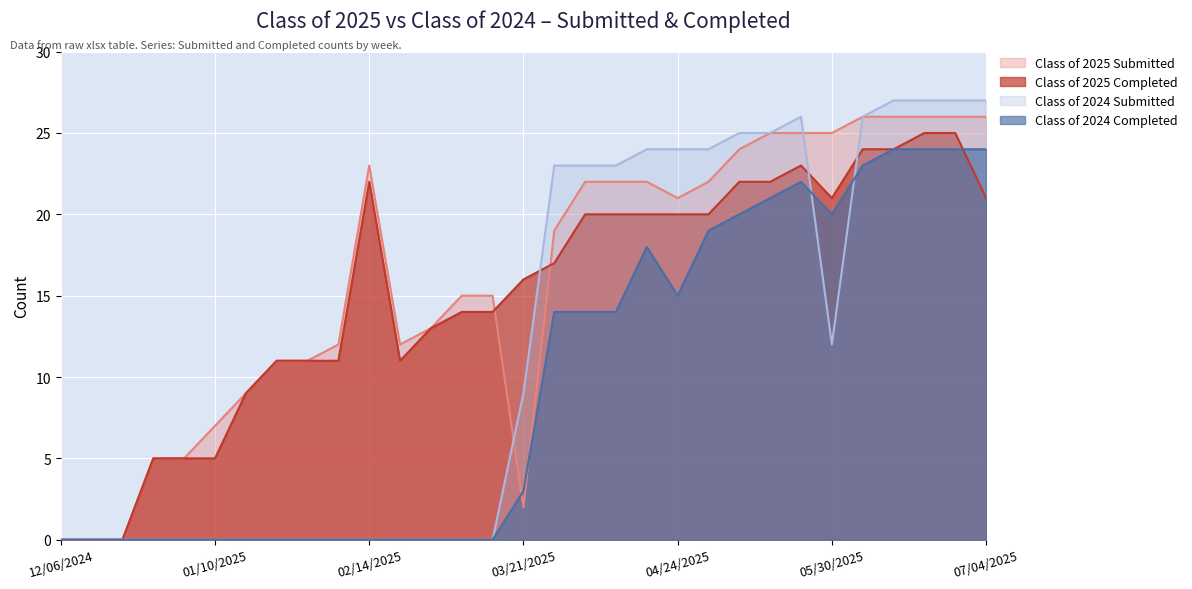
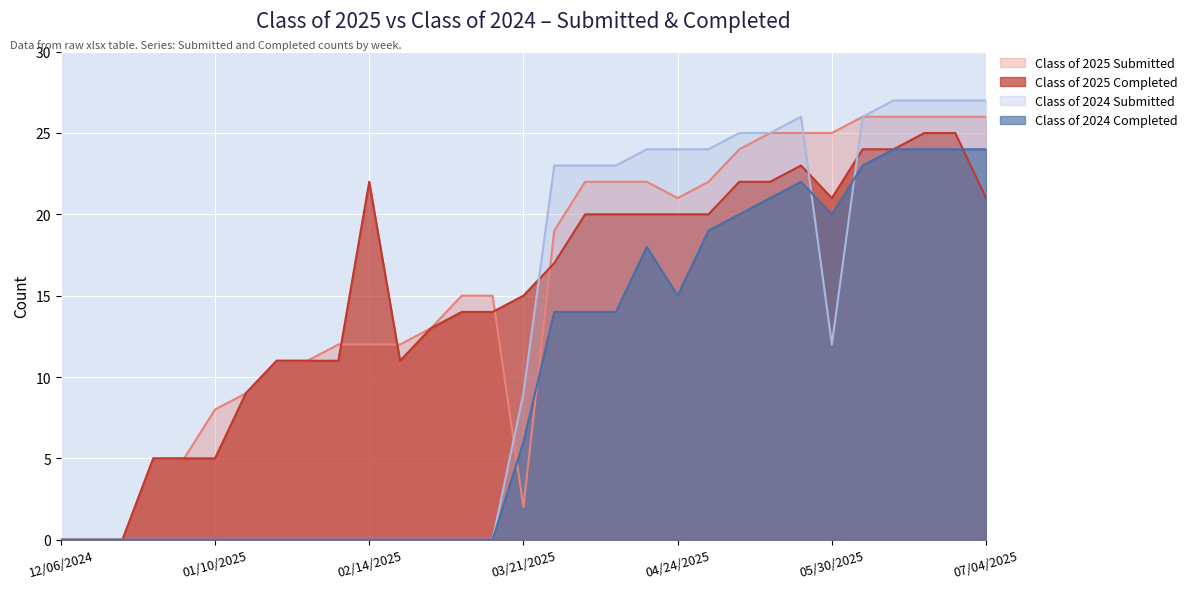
  {
    "Class of 2025 Submitted": {
-     "01/10/2025": 7,
-     "02/14/2025": 23,
+     "01/10/2025": 8,
+     "02/14/2025": 12,
      "03/21/2025": 2,
      "04/24/2025": 21,
      "05/30/2025": 25,
      "07/04/2025": 26
    },
    "Class of 2025 Completed": {
      "01/10/2025": 5,
      "02/14/2025": 22,
-     "03/21/2025": 16,
+     "03/21/2025": 15,
      "04/24/2025": 20,
      "05/30/2025": 21,
      "07/04/2025": 21
    },
    "Class of 2024 Submitted": {
      "03/21/2025": 9,
      "04/24/2025": 24,
      "05/30/2025": 12,
      "07/04/2025": 27
    },
    "Class of 2024 Completed": {
-     "03/21/2025": 3,
+     "03/21/2025": 6,
      "04/24/2025": 15,
      "05/30/2025": 20,
      "07/04/2025": 24
    }
  }
